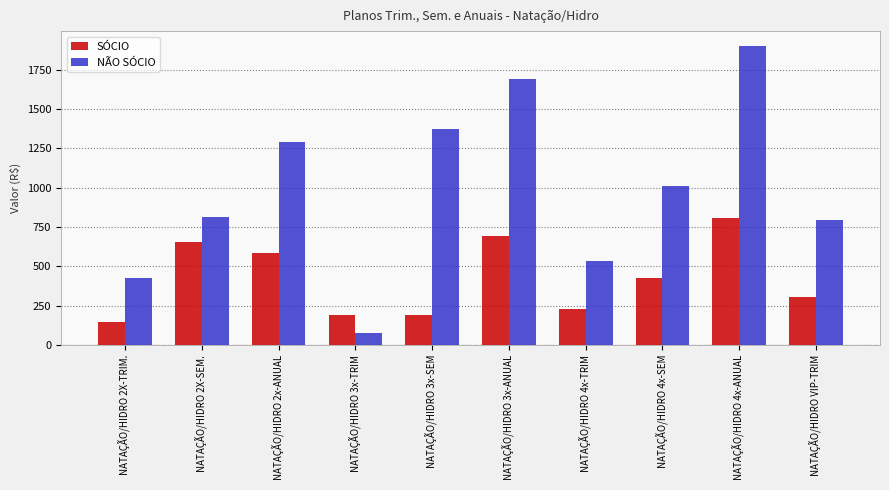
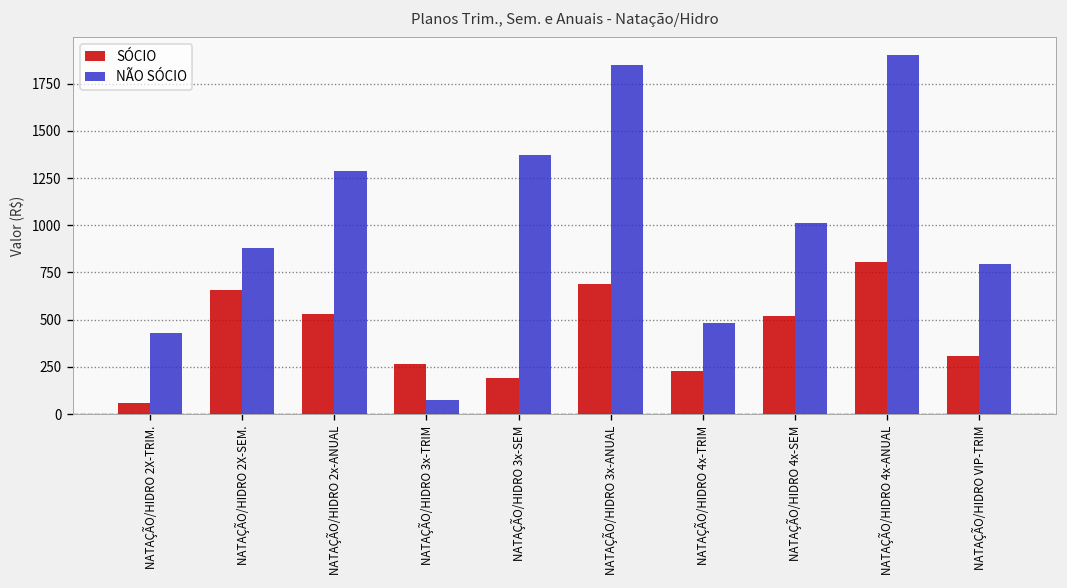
  {
    "SÓCIO": {
-     "NATAÇÃO/HIDRO 2X-TRIM.": 150,
+     "NATAÇÃO/HIDRO 2X-TRIM.": 60,
      "NATAÇÃO/HIDRO 2X-SEM.": 660,
-     "NATAÇÃO/HIDRO 2x-ANUAL": 580,
-     "NATAÇÃO/HIDRO 3x-TRIM": 190,
+     "NATAÇÃO/HIDRO 2x-ANUAL": 530,
+     "NATAÇÃO/HIDRO 3x-TRIM": 260,
      "NATAÇÃO/HIDRO 3x-SEM": 190,
      "NATAÇÃO/HIDRO 3x-ANUAL": 690,
      "NATAÇÃO/HIDRO 4x-TRIM": 230,
-     "NATAÇÃO/HIDRO 4x-SEM": 430,
+     "NATAÇÃO/HIDRO 4x-SEM": 520,
      "NATAÇÃO/HIDRO 4x-ANUAL": 810,
      "NATAÇÃO/HIDRO VIP-TRIM": 310
    },
    "NÃO SÓCIO": {
      "NATAÇÃO/HIDRO 2X-TRIM.": 430,
-     "NATAÇÃO/HIDRO 2X-SEM.": 810,
+     "NATAÇÃO/HIDRO 2X-SEM.": 880,
      "NATAÇÃO/HIDRO 2x-ANUAL": 1290,
      "NATAÇÃO/HIDRO 3x-TRIM": 80,
      "NATAÇÃO/HIDRO 3x-SEM": 1370,
-     "NATAÇÃO/HIDRO 3x-ANUAL": 1690,
-     "NATAÇÃO/HIDRO 4x-TRIM": 540,
+     "NATAÇÃO/HIDRO 3x-ANUAL": 1850,
+     "NATAÇÃO/HIDRO 4x-TRIM": 480,
      "NATAÇÃO/HIDRO 4x-SEM": 1010,
      "NATAÇÃO/HIDRO 4x-ANUAL": 1900,
      "NATAÇÃO/HIDRO VIP-TRIM": 790
    }
  }
